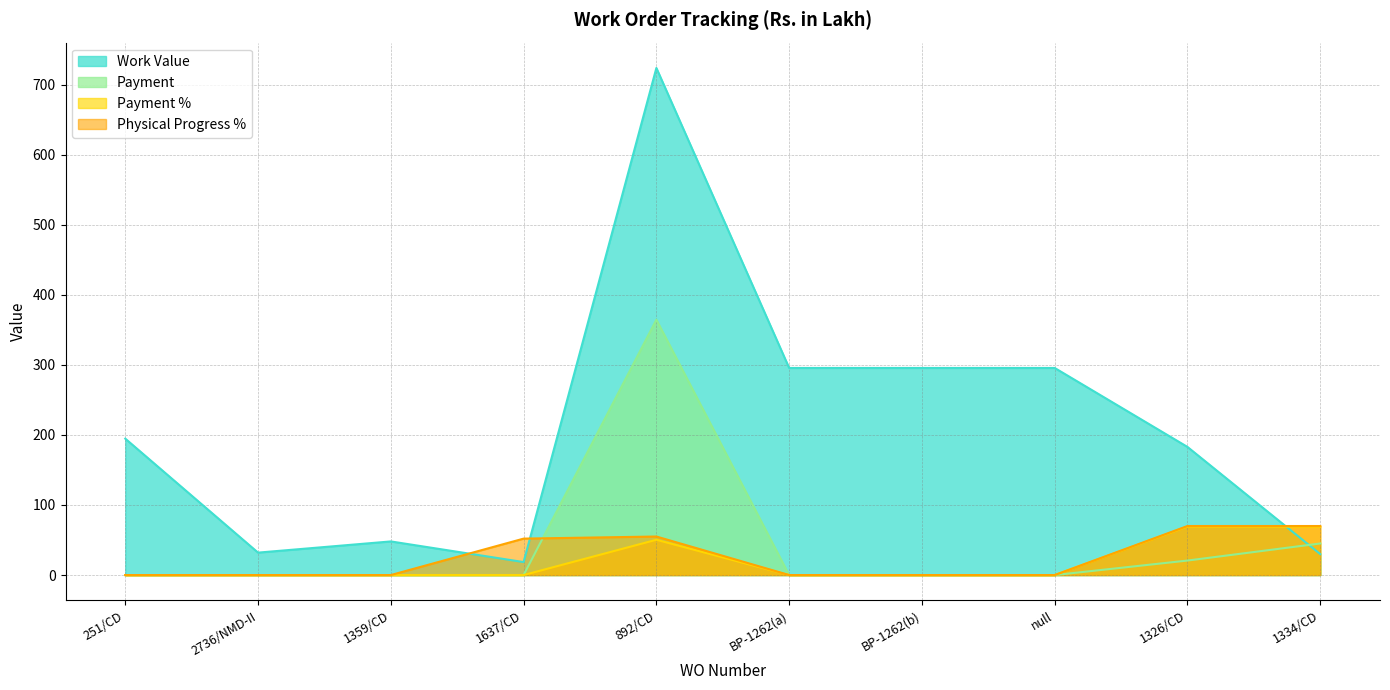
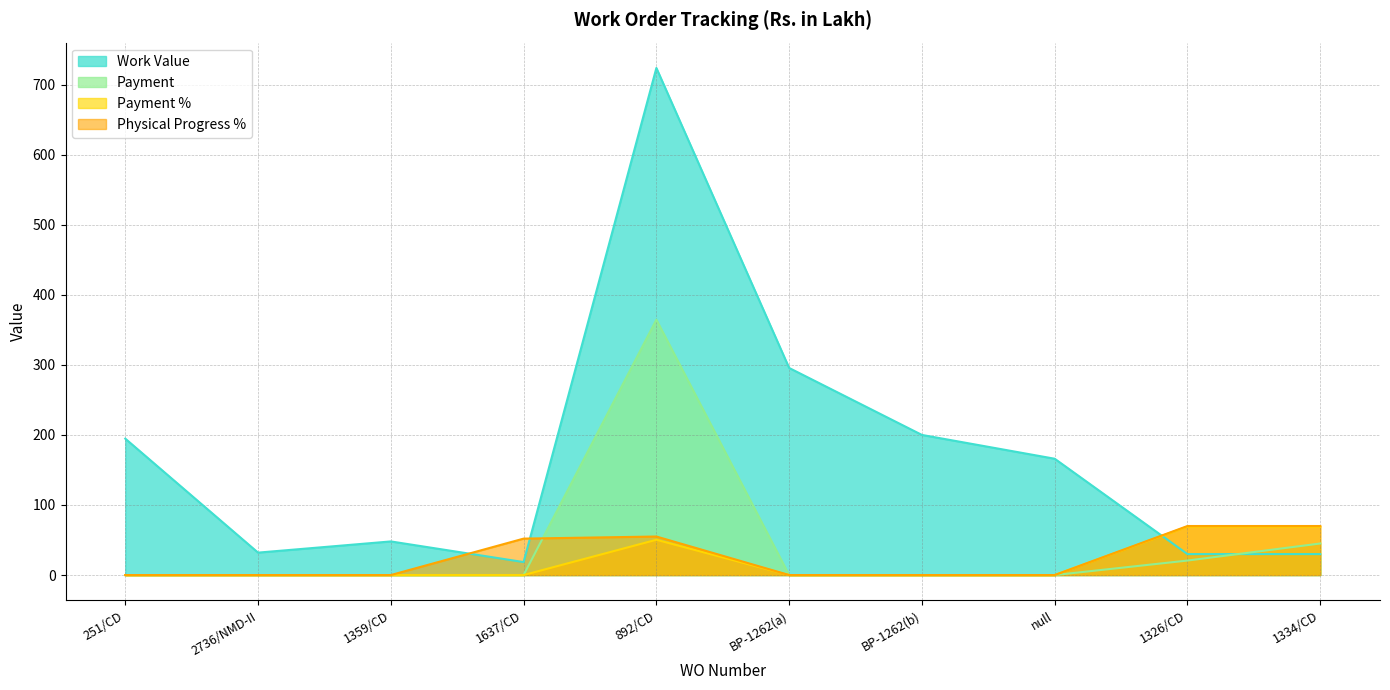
  {
    "Work Value": {
      "251/CD": 190,
      "2736/NMD-II": 30,
      "1359/CD": 50,
      "1637/CD": 20,
      "892/CD": 720,
      "BP-1262(a)": 300,
-     "BP-1262(b)": 300,
-     "null": 300,
-     "1326/CD": 180,
+     "BP-1262(b)": 200,
+     "null": 170,
+     "1326/CD": 30,
      "1334/CD": 30
    },
    "Payment": {
      "892/CD": 360,
      "1326/CD": 20,
      "1334/CD": 50
    }
  }
